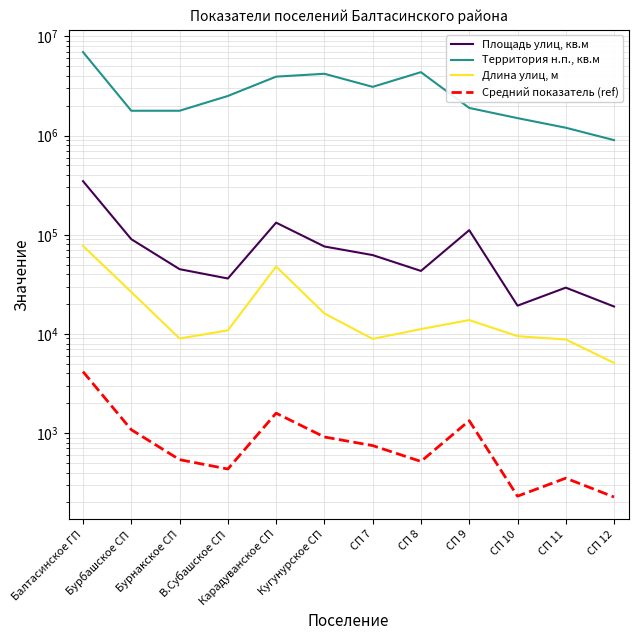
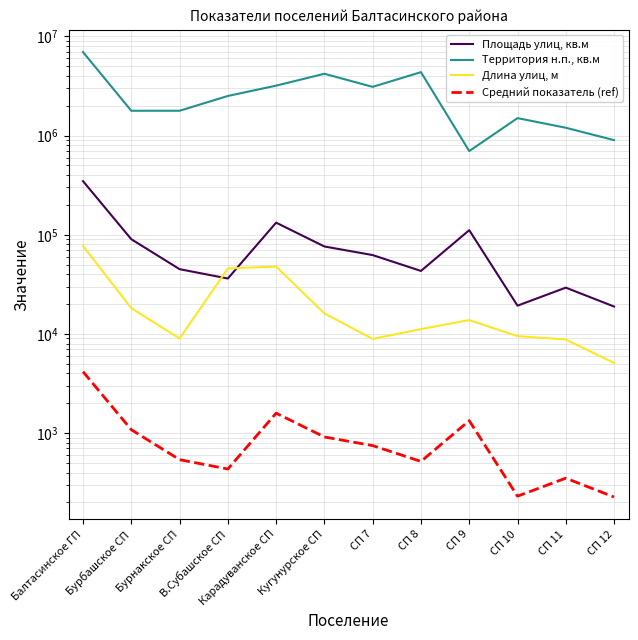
  {
    "Площадь улиц, кв.м": {
      "Балтасинское ГП": 350000,
      "Бурбашское СП": 90000,
      "Бурнакское СП": 50000,
      "В.Субашское СП": 36000,
      "Карадуванское СП": 130000,
      "Кугунурское СП": 80000,
      "СП 7": 60000,
      "СП 8": 40000,
      "СП 9": 110000,
      "СП 10": 19000,
      "СП 11": 29000,
      "СП 12": 19000
    },
    "Территория н.п., кв.м": {
      "Балтасинское ГП": 7000000,
      "Бурбашское СП": 1800000,
      "Бурнакское СП": 1800000,
      "В.Субашское СП": 2500000,
-     "Карадуванское СП": 3900000,
+     "Карадуванское СП": 3200000,
      "Кугунурское СП": 4200000,
      "СП 7": 3100000,
      "СП 8": 4000000,
-     "СП 9": 1900000,
+     "СП 9": 700000,
      "СП 10": 1500000,
      "СП 11": 1200000,
      "СП 12": 900000
    },
    "Длина улиц, м": {
      "Балтасинское ГП": 80000,
-     "Бурбашское СП": 26000,
+     "Бурбашское СП": 18000,
      "Бурнакское СП": 9000,
-     "В.Субашское СП": 11000,
+     "В.Субашское СП": 50000,
      "Карадуванское СП": 50000,
      "Кугунурское СП": 16000,
      "СП 7": 9000,
      "СП 8": 11000,
      "СП 9": 14000,
      "СП 10": 10000,
      "СП 11": 9000,
      "СП 12": 5000
    },
    "Средний показатель (ref)": {
      "Балтасинское ГП": 4200,
      "Бурбашское СП": 1100,
      "Бурнакское СП": 500,
      "В.Субашское СП": 400,
      "Карадуванское СП": 1600,
      "Кугунурское СП": 900,
      "СП 7": 700,
      "СП 8": 500,
      "СП 9": 1300,
      "СП 10": 230,
      "СП 11": 350,
      "СП 12": 230
    }
  }
